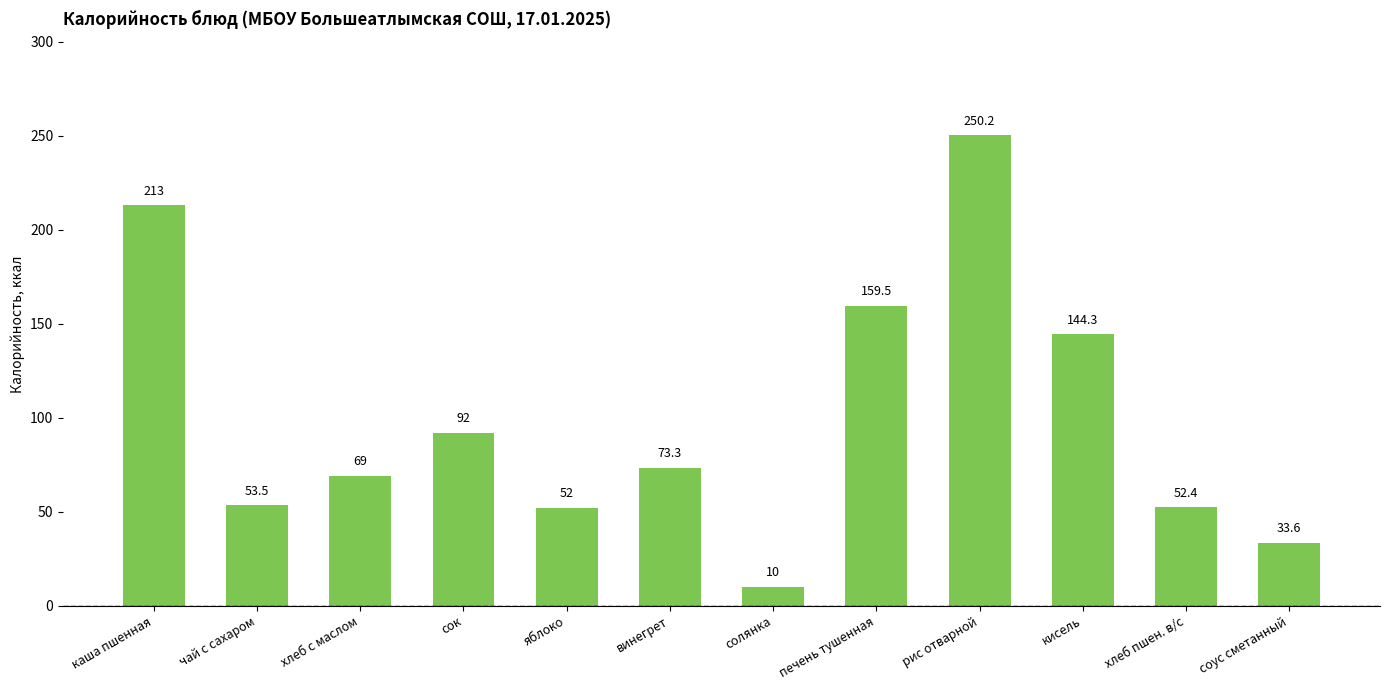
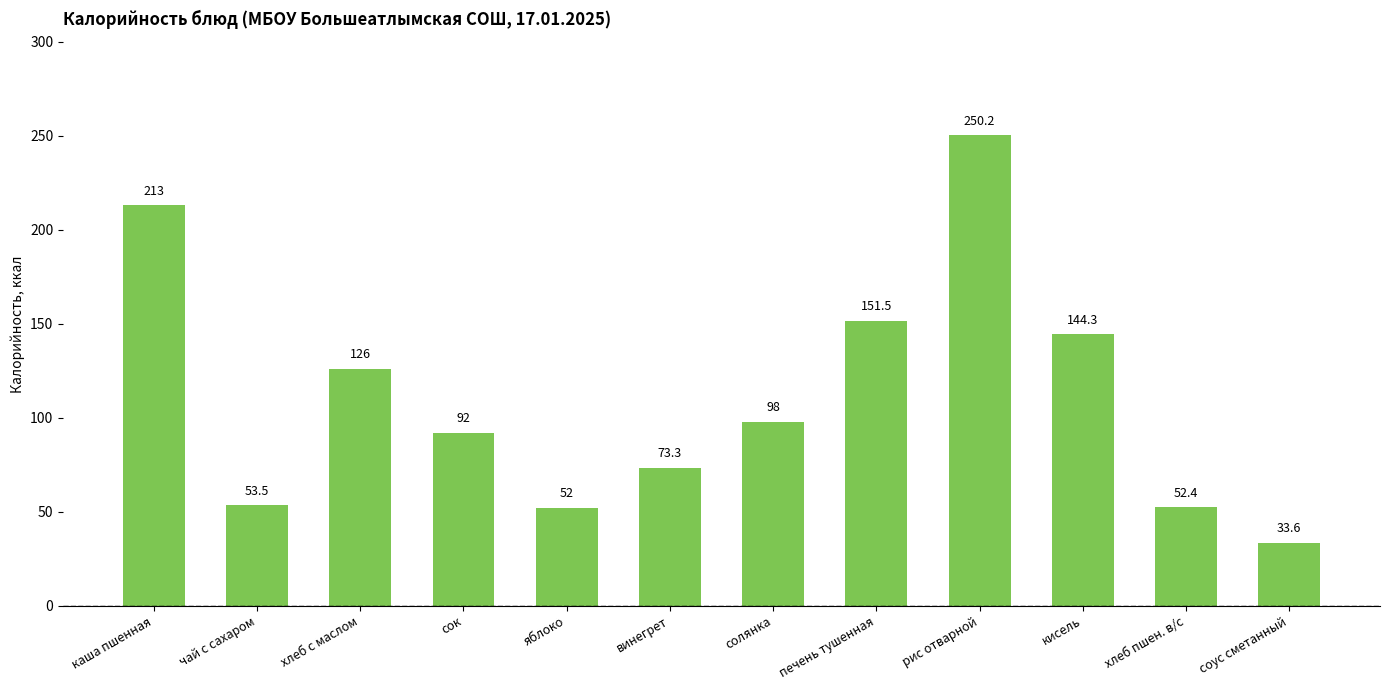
  {
    "каша пшенная": 213,
    "чай с сахаром": 53.5,
-   "хлеб с маслом": 69,
+   "хлеб с маслом": 126,
    "сок": 92,
    "яблоко": 52,
    "винегрет": 73.3,
-   "солянка": 10,
-   "печень тушенная": 159.5,
+   "солянка": 98,
+   "печень тушенная": 151.5,
    "рис отварной": 250.2,
    "кисель": 144.3,
    "хлеб пшен. в/с": 52.4,
    "соус сметанный": 33.6
  }
